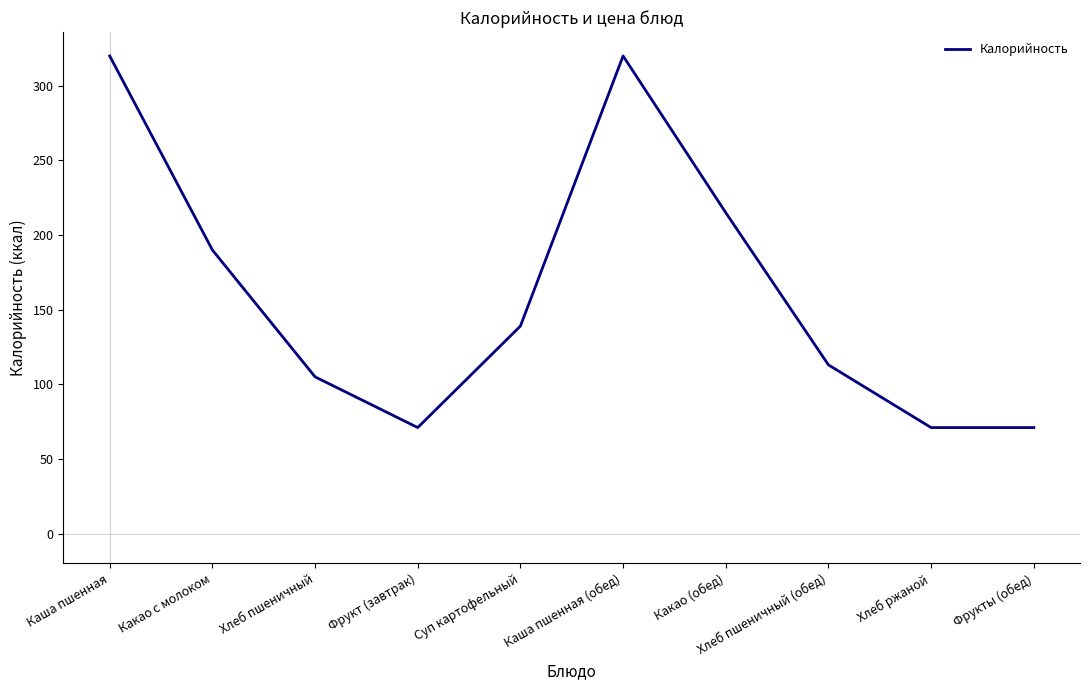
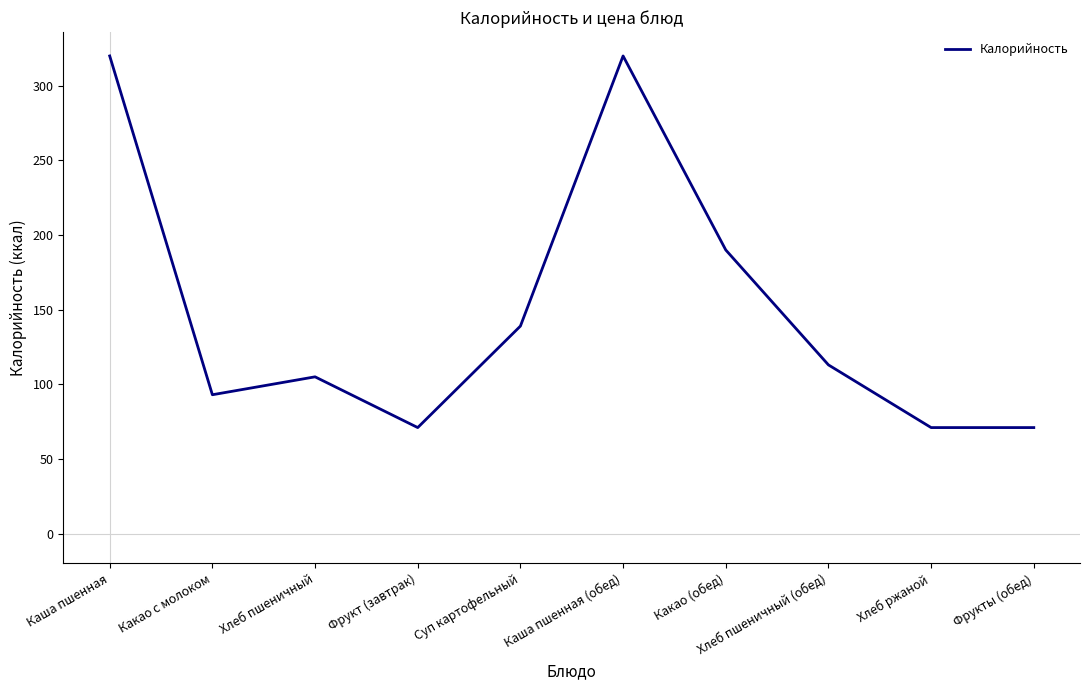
  {
    "Каша пшенная": 320,
-   "Какао с молоком": 190,
+   "Какао с молоком": 93,
    "Хлеб пшеничный": 105,
    "Фрукт (завтрак)": 71,
    "Суп картофельный": 139,
    "Каша пшенная (обед)": 320,
-   "Какао (обед)": 215,
+   "Какао (обед)": 190,
    "Хлеб пшеничный (обед)": 113,
    "Хлеб ржаной": 71,
    "Фрукты (обед)": 71
  }
